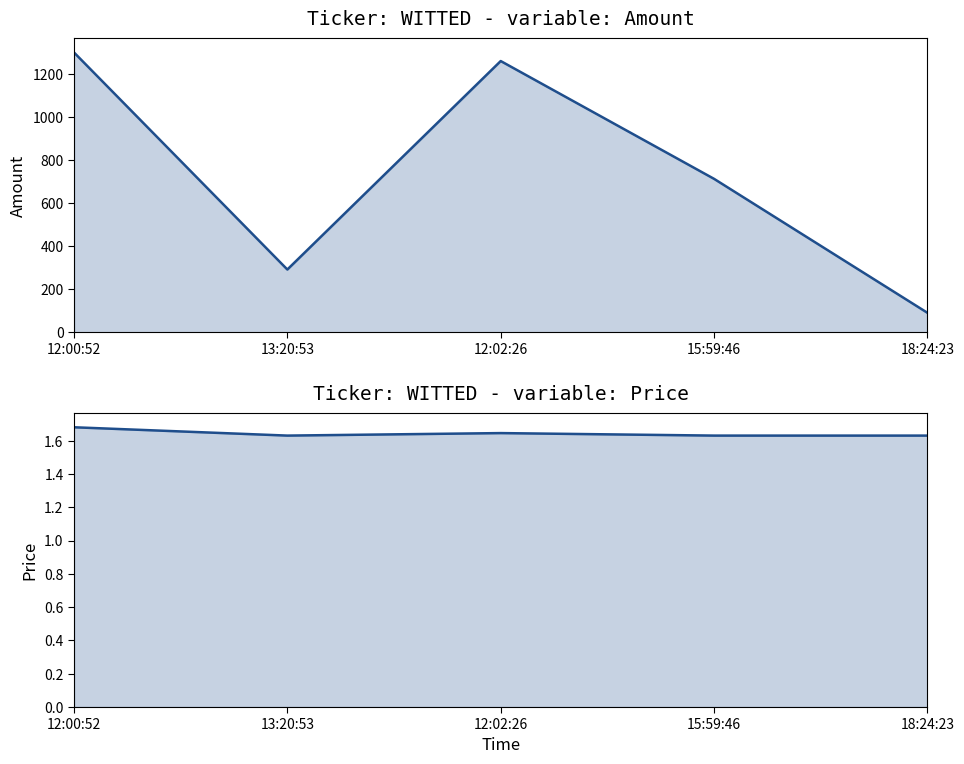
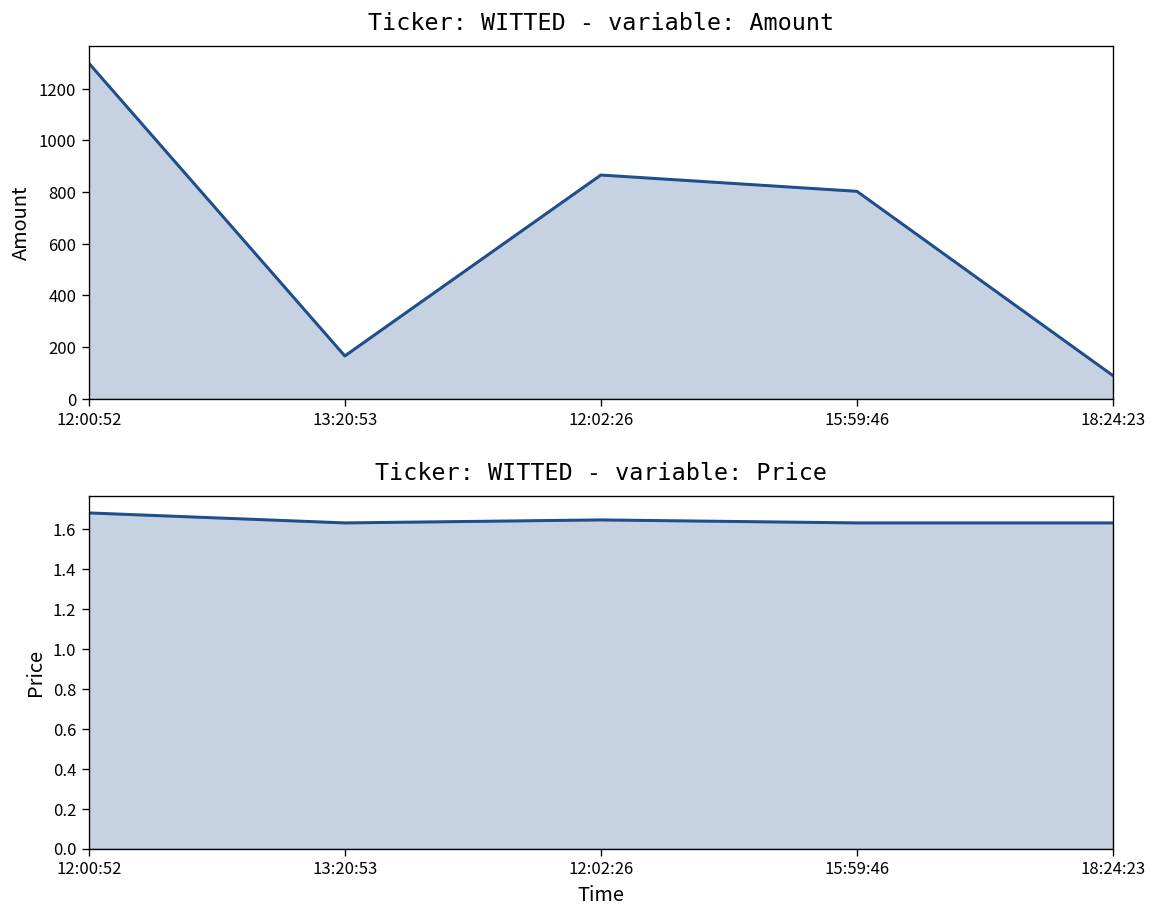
  {
    "Ticker: WITTED - variable: Amount": {
      "12:00:52": 1300,
-     "13:20:53": 290,
-     "12:02:26": 1260,
-     "15:59:46": 710,
+     "13:20:53": 170,
+     "12:02:26": 870,
+     "15:59:46": 800,
      "18:24:23": 90
    },
    "Ticker: WITTED - variable: Price": {
      "12:00:52": 1.68,
      "13:20:53": 1.63,
      "12:02:26": 1.65,
      "15:59:46": 1.63,
      "18:24:23": 1.63
    }
  }
